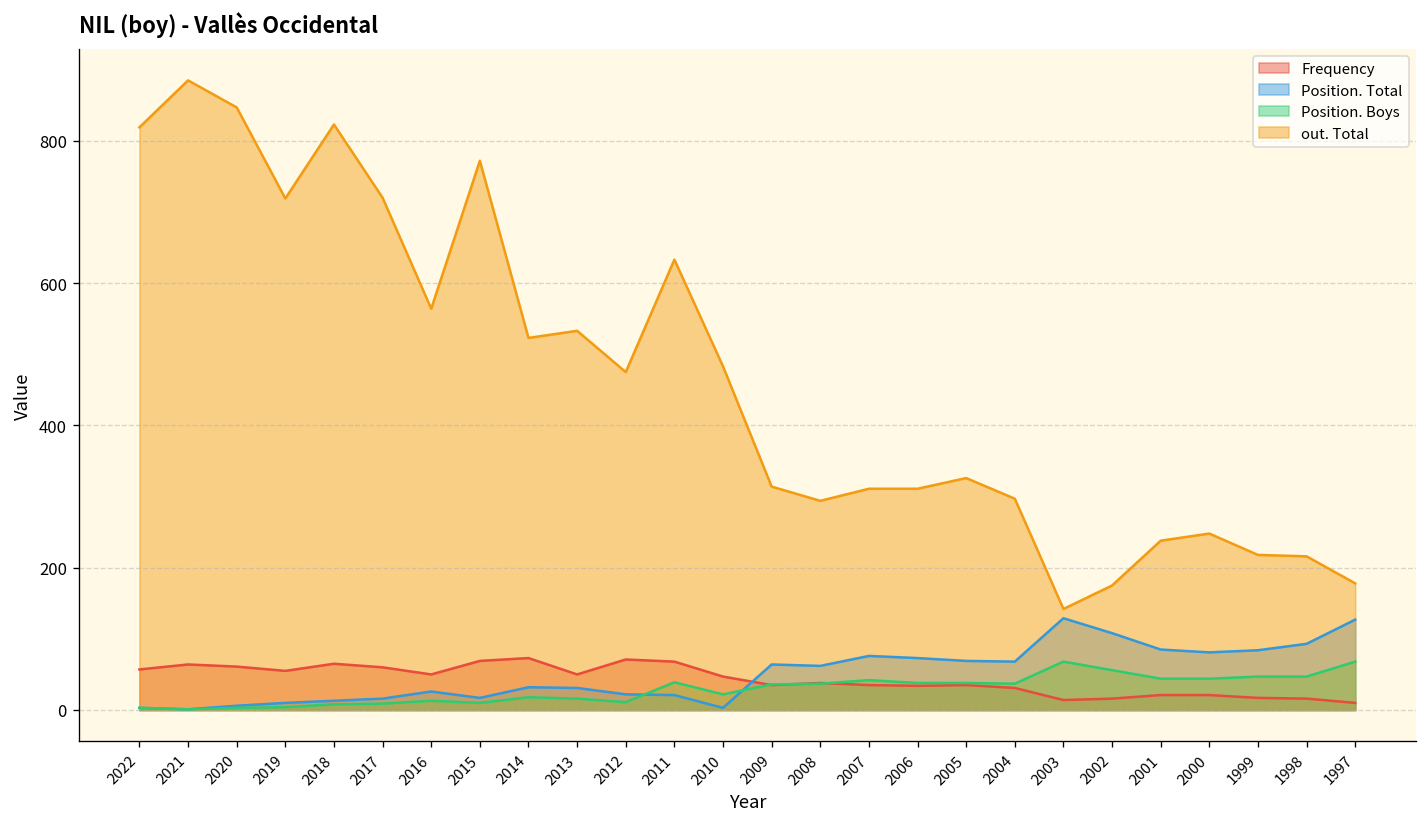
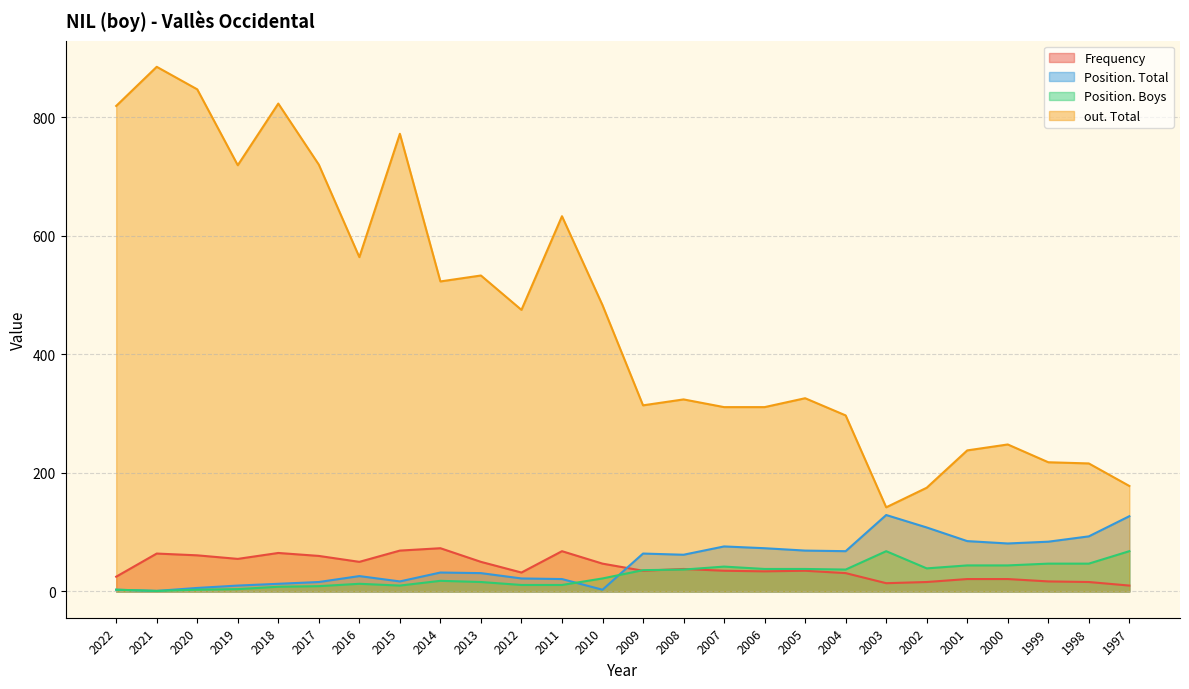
  {
    "Frequency": {
-     "2022": 60,
+     "2022": 30,
      "2021": 60,
      "2020": 60,
      "2019": 60,
      "2018": 70,
      "2017": 60,
      "2016": 50,
      "2015": 70,
      "2014": 70,
      "2013": 50,
-     "2012": 70,
+     "2012": 30,
      "2011": 70,
      "2010": 50,
      "2007": 40,
      "2004": 30,
      "2003": 10,
      "2002": 20,
      "2001": 20,
      "2000": 20,
      "1999": 20,
      "1998": 20,
      "1997": 10
    },
    "Position. Total": {
      "2019": 10,
      "2018": 10,
      "2017": 20,
      "2016": 30,
      "2015": 20,
      "2014": 30,
      "2013": 30,
      "2012": 20,
      "2011": 20,
      "2010": 0,
      "2009": 60,
      "2008": 60,
      "2007": 80,
      "2006": 70,
      "2005": 70,
      "2004": 70,
      "2003": 130,
      "2002": 110,
      "2001": 90,
      "2000": 80,
      "1999": 80,
      "1998": 90,
      "1997": 130
    },
    "Position. Boys": {
      "2019": 0,
      "2018": 10,
      "2017": 10,
      "2016": 10,
      "2015": 10,
      "2014": 20,
      "2013": 20,
      "2012": 10,
-     "2011": 40,
+     "2011": 10,
      "2010": 20,
      "2007": 40,
      "2004": 40,
      "2003": 70,
-     "2002": 60,
+     "2002": 40,
      "2001": 40,
      "2000": 40,
      "1999": 50,
      "1998": 50,
      "1997": 70
    },
    "out. Total": {
      "2022": 820,
      "2021": 890,
      "2020": 850,
      "2019": 720,
      "2018": 820,
      "2017": 720,
      "2016": 560,
      "2015": 770,
      "2014": 520,
      "2013": 530,
      "2012": 480,
      "2011": 630,
      "2010": 480,
      "2009": 310,
-     "2008": 290,
+     "2008": 320,
      "2007": 310,
      "2006": 310,
      "2005": 330,
      "2004": 300,
      "2003": 140,
      "2002": 180,
      "2001": 240,
      "2000": 250,
      "1999": 220,
      "1998": 220,
      "1997": 180
    }
  }
